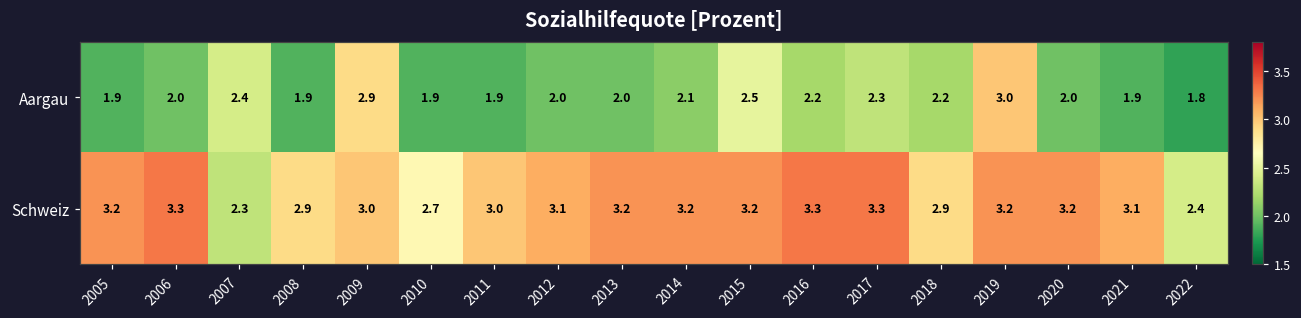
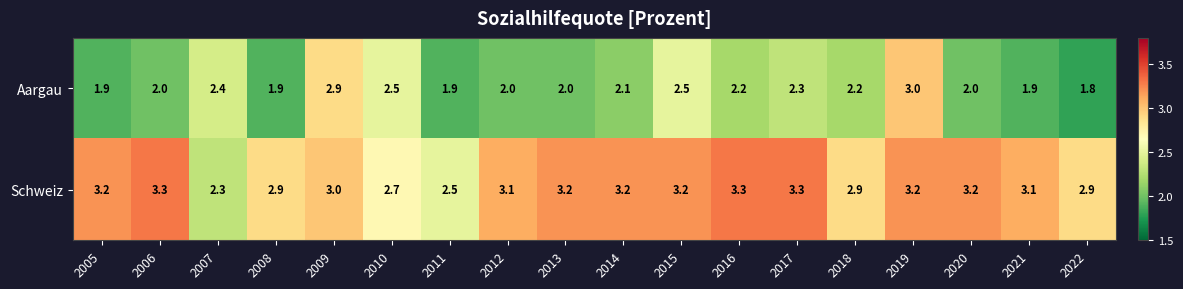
  {
    "Aargau": {
      "2005": 1.9,
      "2006": 2.0,
      "2007": 2.4,
      "2008": 1.9,
      "2009": 2.9,
-     "2010": 1.9,
+     "2010": 2.5,
      "2011": 1.9,
      "2012": 2.0,
      "2013": 2.0,
      "2014": 2.1,
      "2015": 2.5,
      "2016": 2.2,
      "2017": 2.3,
      "2018": 2.2,
      "2019": 3.0,
      "2020": 2.0,
      "2021": 1.9,
      "2022": 1.8
    },
    "Schweiz": {
      "2005": 3.2,
      "2006": 3.3,
      "2007": 2.3,
      "2008": 2.9,
      "2009": 3.0,
      "2010": 2.7,
-     "2011": 3.0,
+     "2011": 2.5,
      "2012": 3.1,
      "2013": 3.2,
      "2014": 3.2,
      "2015": 3.2,
      "2016": 3.3,
      "2017": 3.3,
      "2018": 2.9,
      "2019": 3.2,
      "2020": 3.2,
      "2021": 3.1,
-     "2022": 2.4
+     "2022": 2.9
    }
  }
